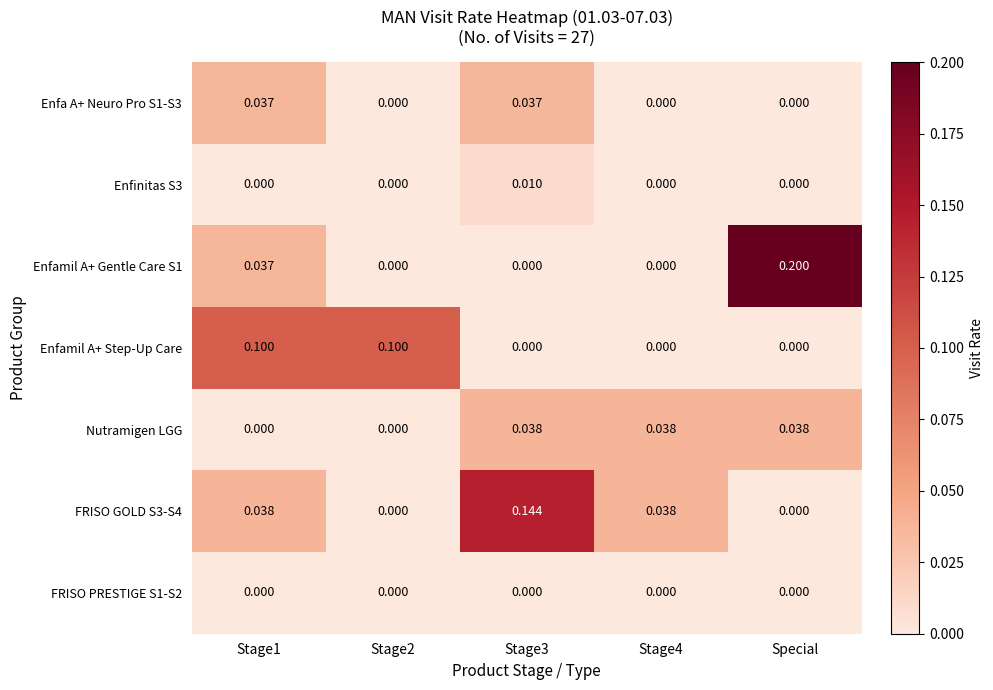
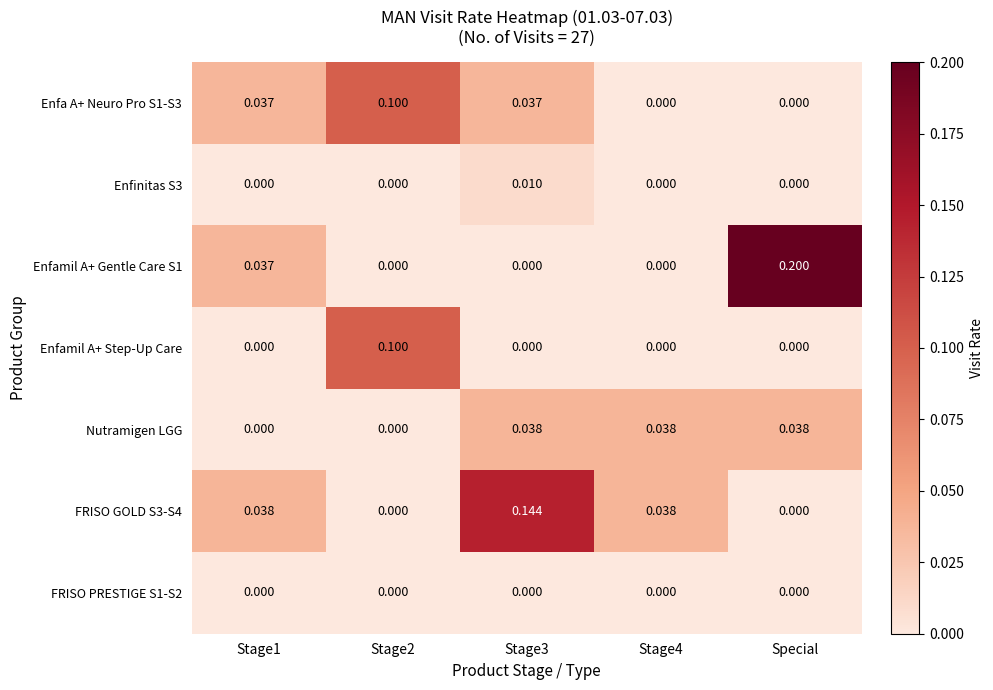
  {
    "Enfa A+ Neuro Pro S1-S3": {
      "Stage1": 0.037,
-     "Stage2": 0.000,
+     "Stage2": 0.100,
      "Stage3": 0.037,
      "Stage4": 0.000,
      "Special": 0.000
    },
    "Enfinitas S3": {
      "Stage1": 0.000,
      "Stage2": 0.000,
      "Stage3": 0.010,
      "Stage4": 0.000,
      "Special": 0.000
    },
    "Enfamil A+ Gentle Care S1": {
      "Stage1": 0.037,
      "Stage2": 0.000,
      "Stage3": 0.000,
      "Stage4": 0.000,
      "Special": 0.200
    },
    "Enfamil A+ Step-Up Care": {
-     "Stage1": 0.100,
+     "Stage1": 0.000,
      "Stage2": 0.100,
      "Stage3": 0.000,
      "Stage4": 0.000,
      "Special": 0.000
    },
    "Nutramigen LGG": {
      "Stage1": 0.000,
      "Stage2": 0.000,
      "Stage3": 0.038,
      "Stage4": 0.038,
      "Special": 0.038
    },
    "FRISO GOLD S3-S4": {
      "Stage1": 0.038,
      "Stage2": 0.000,
      "Stage3": 0.144,
      "Stage4": 0.038,
      "Special": 0.000
    },
    "FRISO PRESTIGE S1-S2": {
      "Stage1": 0.000,
      "Stage2": 0.000,
      "Stage3": 0.000,
      "Stage4": 0.000,
      "Special": 0.000
    }
  }
